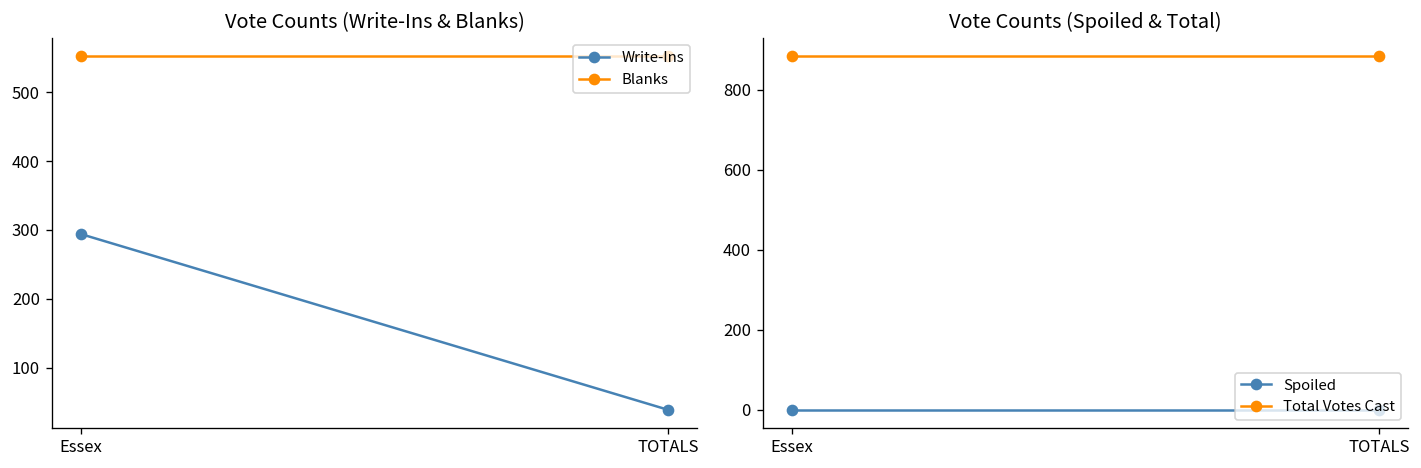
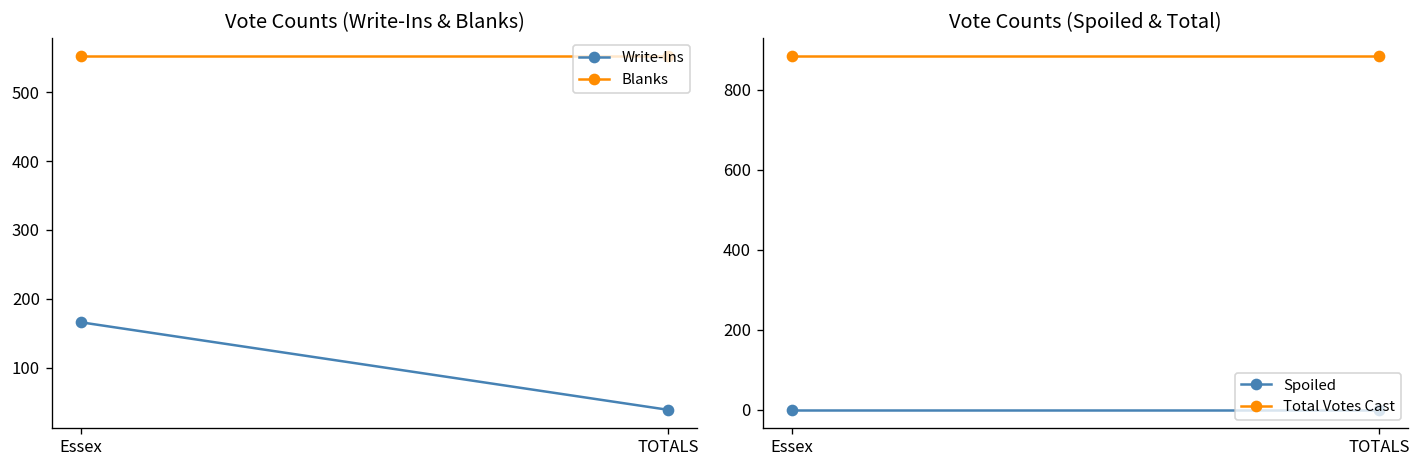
  {
    "Vote Counts (Write-Ins & Blanks)": {
      "Write-Ins": {
-       "Essex": 290,
+       "Essex": 170,
        "TOTALS": 40
      },
      "Blanks": {
        "Essex": 550
      }
    },
    "Vote Counts (Spoiled & Total)": {
      "Spoiled": {
        "Essex": 0
      },
      "Total Votes Cast": {
        "Essex": 890,
        "TOTALS": 890
      }
    }
  }
